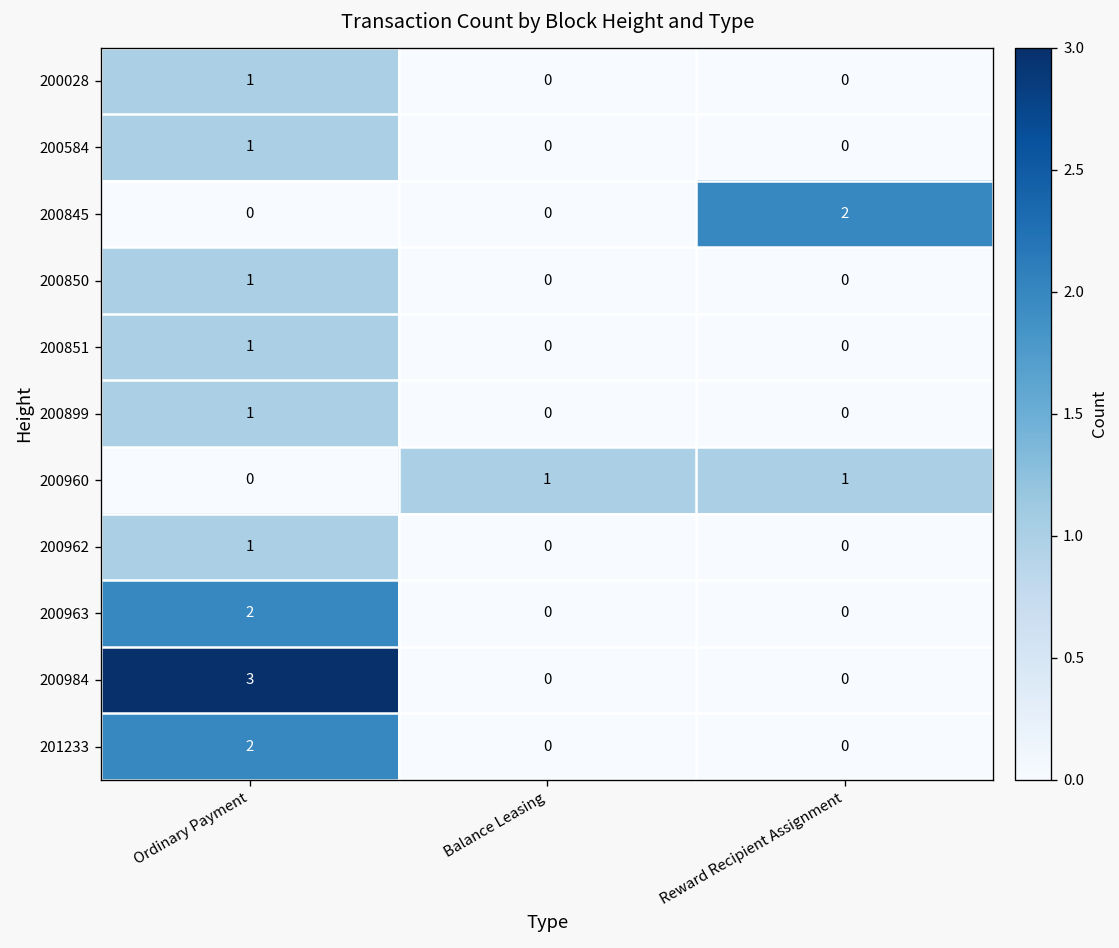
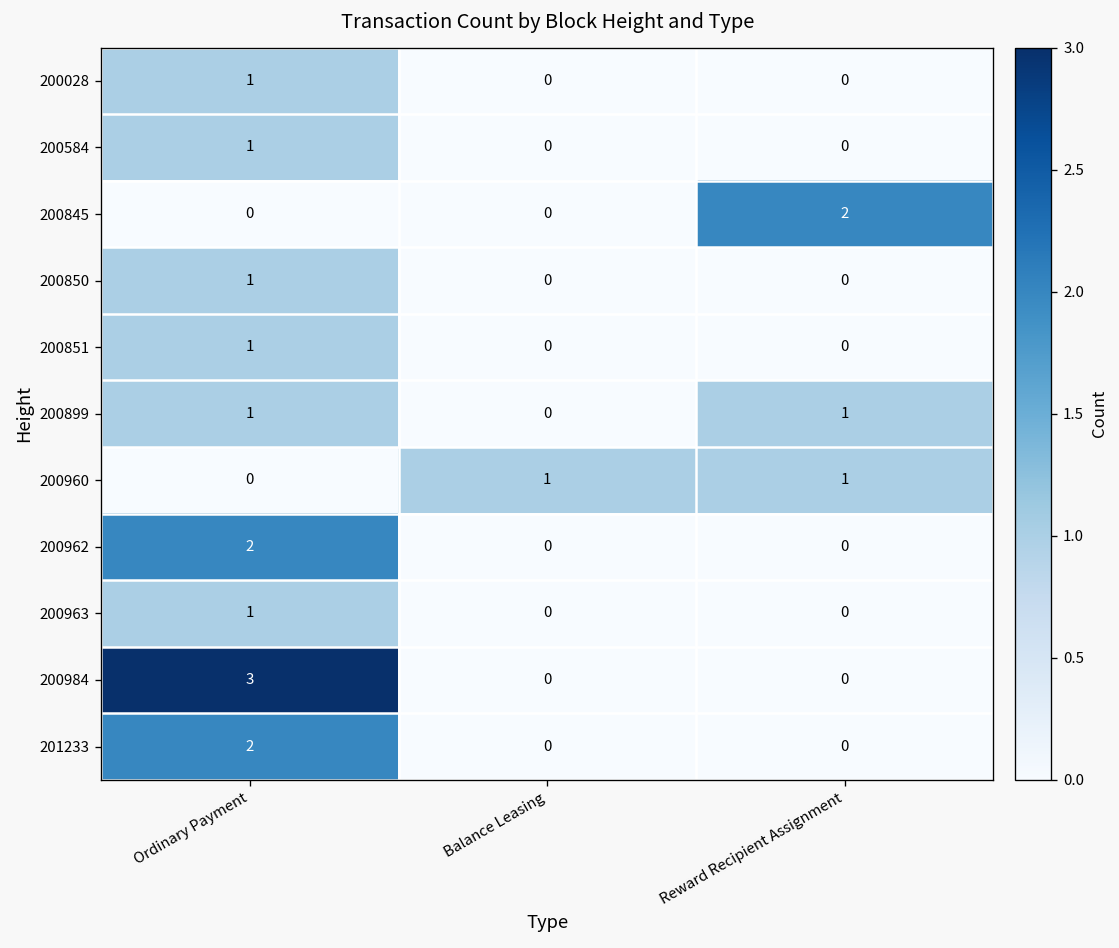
  {
    "200028": {
      "Ordinary Payment": 1,
      "Balance Leasing": 0,
      "Reward Recipient Assignment": 0
    },
    "200584": {
      "Ordinary Payment": 1,
      "Balance Leasing": 0,
      "Reward Recipient Assignment": 0
    },
    "200845": {
      "Ordinary Payment": 0,
      "Balance Leasing": 0,
      "Reward Recipient Assignment": 2
    },
    "200850": {
      "Ordinary Payment": 1,
      "Balance Leasing": 0,
      "Reward Recipient Assignment": 0
    },
    "200851": {
      "Ordinary Payment": 1,
      "Balance Leasing": 0,
      "Reward Recipient Assignment": 0
    },
    "200899": {
      "Ordinary Payment": 1,
      "Balance Leasing": 0,
-     "Reward Recipient Assignment": 0
+     "Reward Recipient Assignment": 1
    },
    "200960": {
      "Ordinary Payment": 0,
      "Balance Leasing": 1,
      "Reward Recipient Assignment": 1
    },
    "200962": {
-     "Ordinary Payment": 1,
+     "Ordinary Payment": 2,
      "Balance Leasing": 0,
      "Reward Recipient Assignment": 0
    },
    "200963": {
-     "Ordinary Payment": 2,
+     "Ordinary Payment": 1,
      "Balance Leasing": 0,
      "Reward Recipient Assignment": 0
    },
    "200984": {
      "Ordinary Payment": 3,
      "Balance Leasing": 0,
      "Reward Recipient Assignment": 0
    },
    "201233": {
      "Ordinary Payment": 2,
      "Balance Leasing": 0,
      "Reward Recipient Assignment": 0
    }
  }
